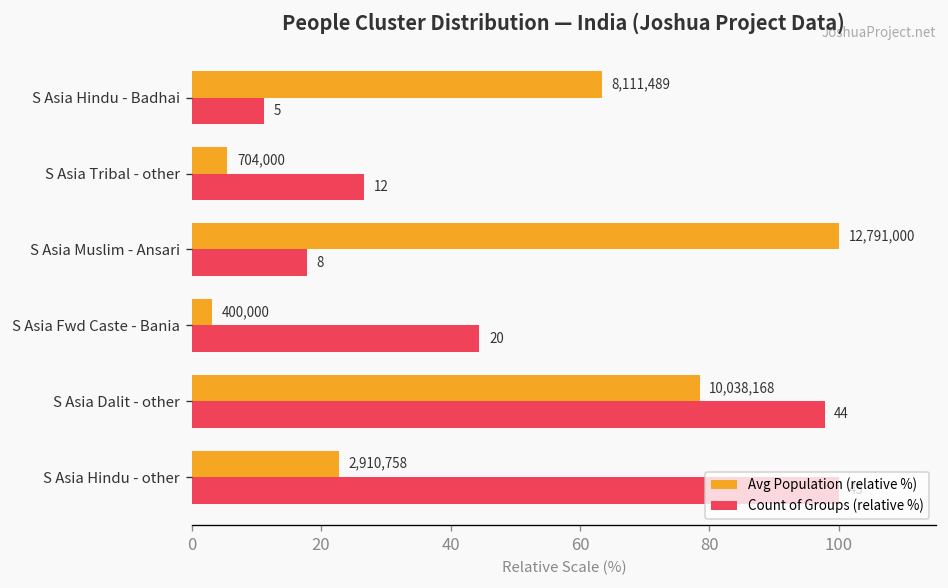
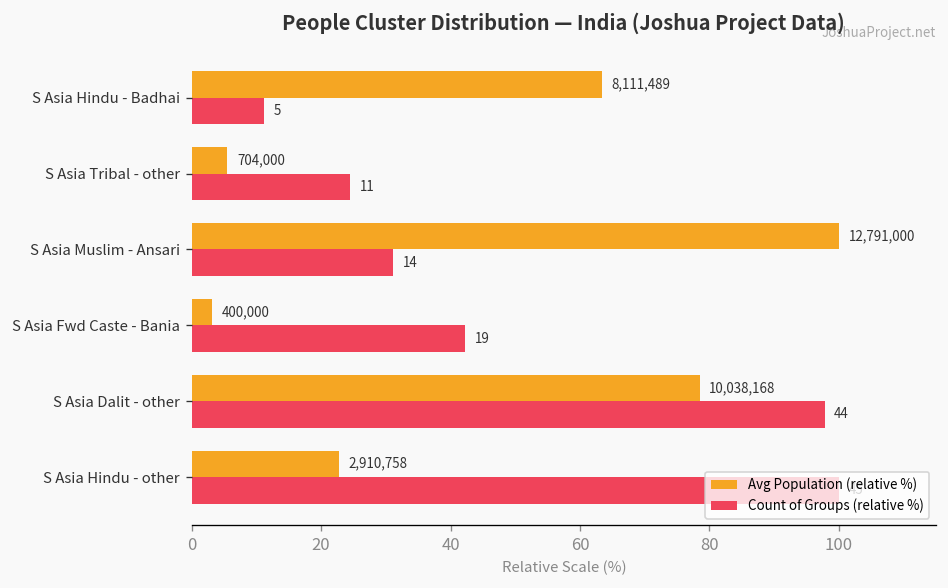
  {
    "Count of Groups (relative %)": {
-     "S Asia Tribal - other": 12,
-     "S Asia Muslim - Ansari": 8,
-     "S Asia Fwd Caste - Bania": 20
+     "S Asia Tribal - other": 11,
+     "S Asia Muslim - Ansari": 14,
+     "S Asia Fwd Caste - Bania": 19
    }
  }
